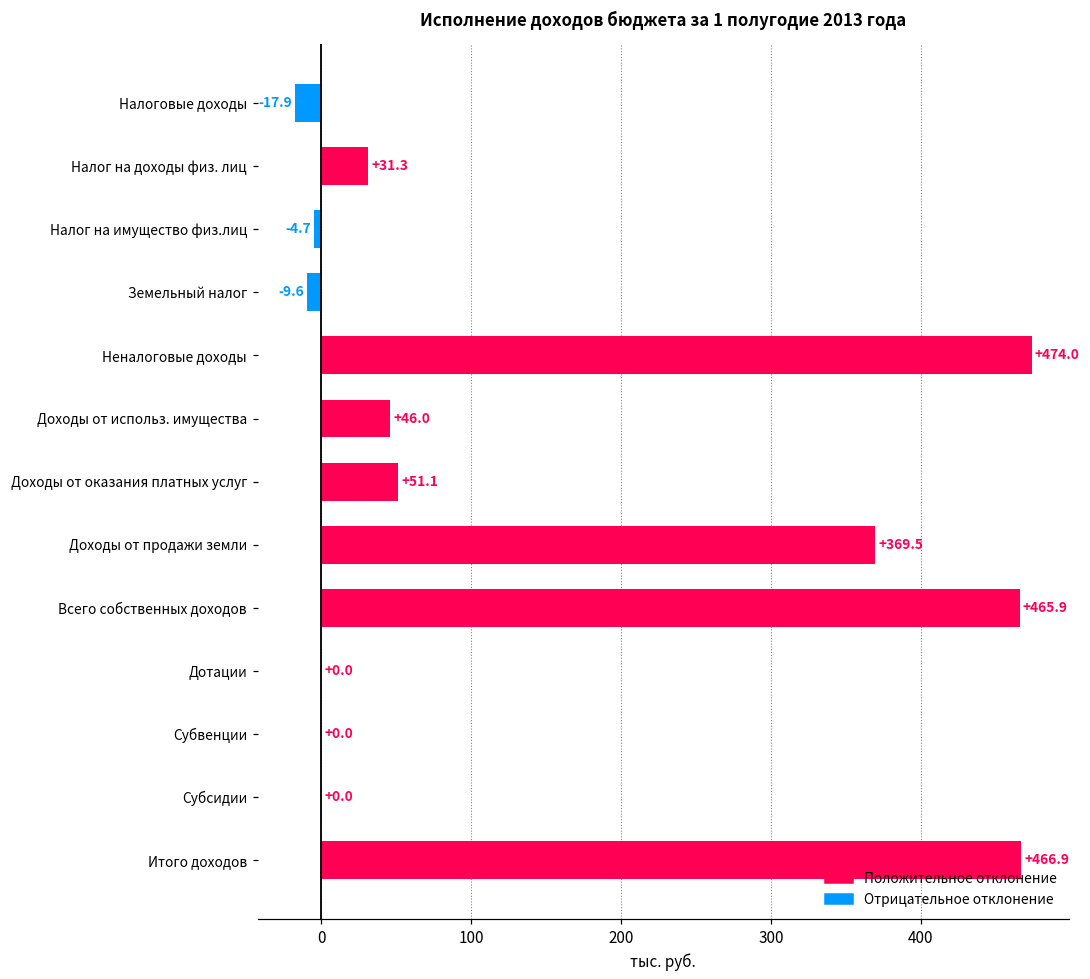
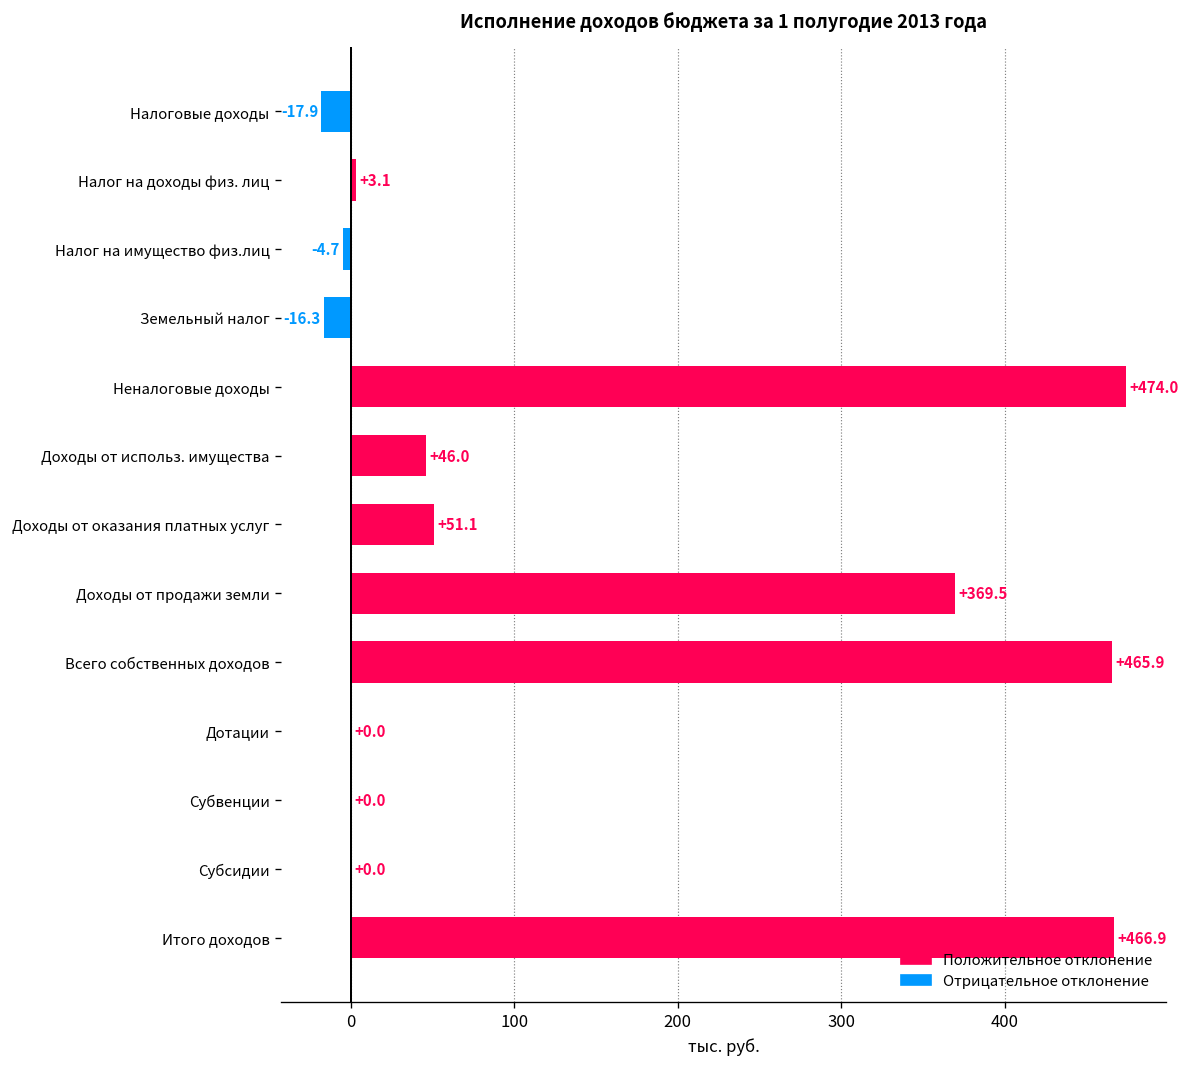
  {
    "Налоговые доходы": "-17.9",
-   "Налог на доходы физ. лиц": "+31.3",
+   "Налог на доходы физ. лиц": "+3.1",
    "Налог на имущество физ.лиц": "-4.7",
-   "Земельный налог": "-9.6",
+   "Земельный налог": "-16.3",
    "Неналоговые доходы": "+474.0",
    "Доходы от использ. имущества": "+46.0",
    "Доходы от оказания платных услуг": "+51.1",
    "Доходы от продажи земли": "+369.5",
    "Всего собственных доходов": "+465.9",
    "Дотации": "+0.0",
    "Субвенции": "+0.0",
    "Субсидии": "+0.0",
    "Итого доходов": "+466.9"
  }
